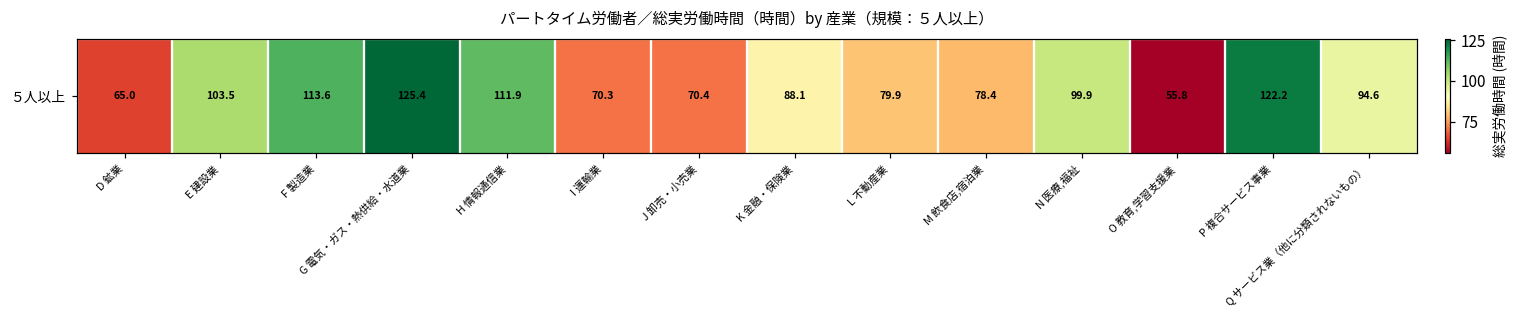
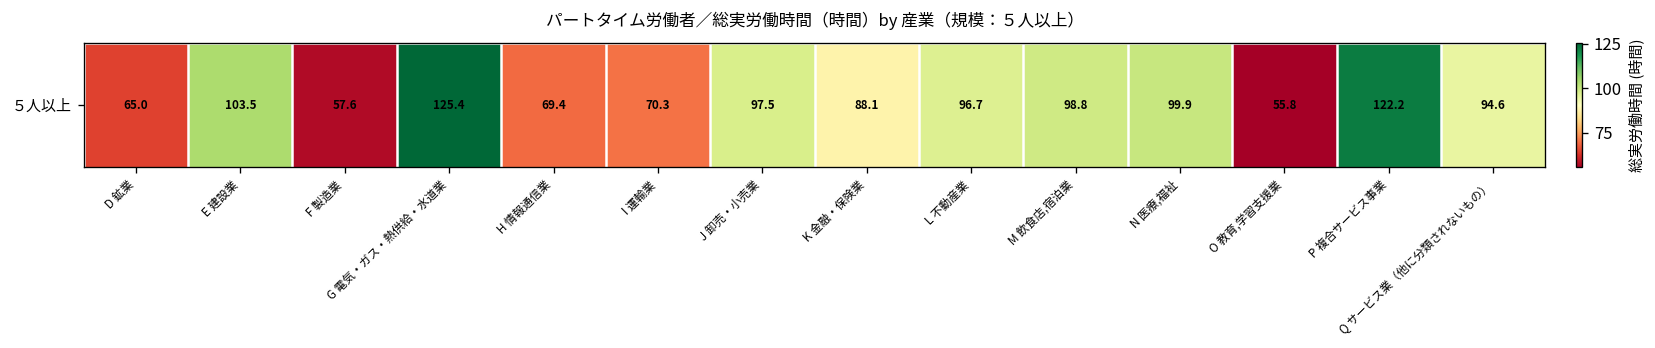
  {
    "５人以上": {
      "D 鉱業": 65.0,
      "E 建設業": 103.5,
-     "F 製造業": 113.6,
+     "F 製造業": 57.6,
      "G 電気・ガス・熱供給・水道業": 125.4,
-     "H 情報通信業": 111.9,
+     "H 情報通信業": 69.4,
      "I 運輸業": 70.3,
-     "J 卸売・小売業": 70.4,
+     "J 卸売・小売業": 97.5,
      "K 金融・保険業": 88.1,
-     "L 不動産業": 79.9,
-     "M 飲食店,宿泊業": 78.4,
+     "L 不動産業": 96.7,
+     "M 飲食店,宿泊業": 98.8,
      "N 医療,福祉": 99.9,
      "O 教育,学習支援業": 55.8,
      "P 複合サービス事業": 122.2,
      "Q サービス業（他に分類されないもの）": 94.6
    }
  }
